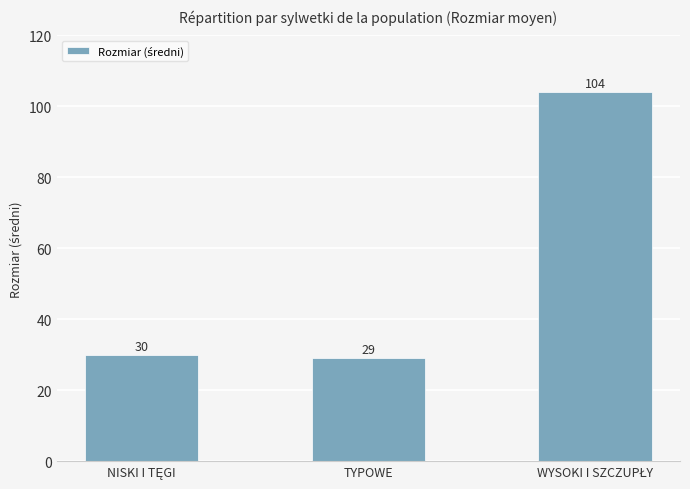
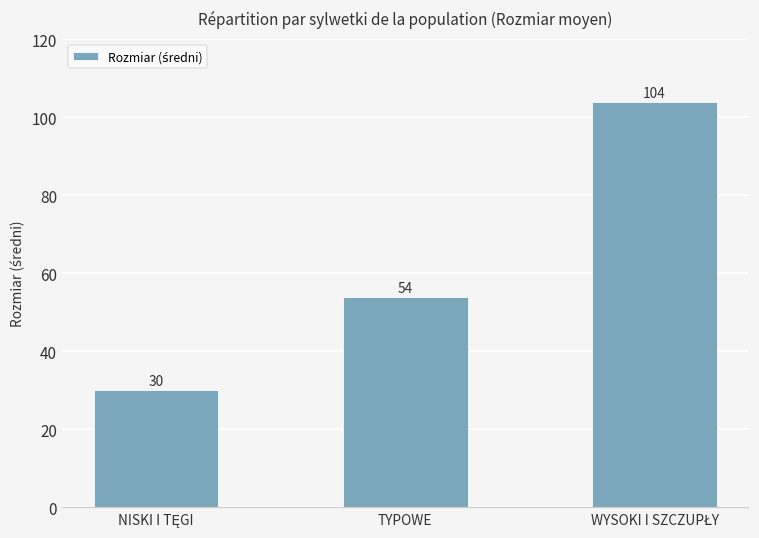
  {
    "NISKI I TĘGI": 30,
-   "TYPOWE": 29,
+   "TYPOWE": 54,
    "WYSOKI I SZCZUPŁY": 104
  }
